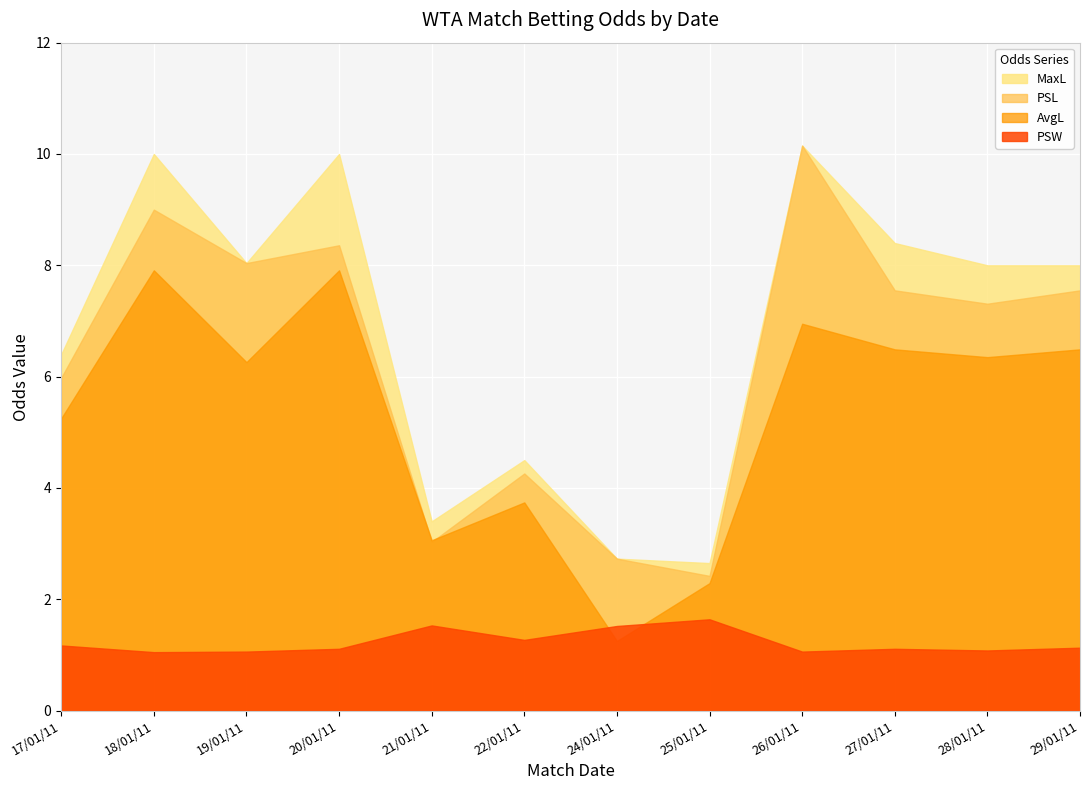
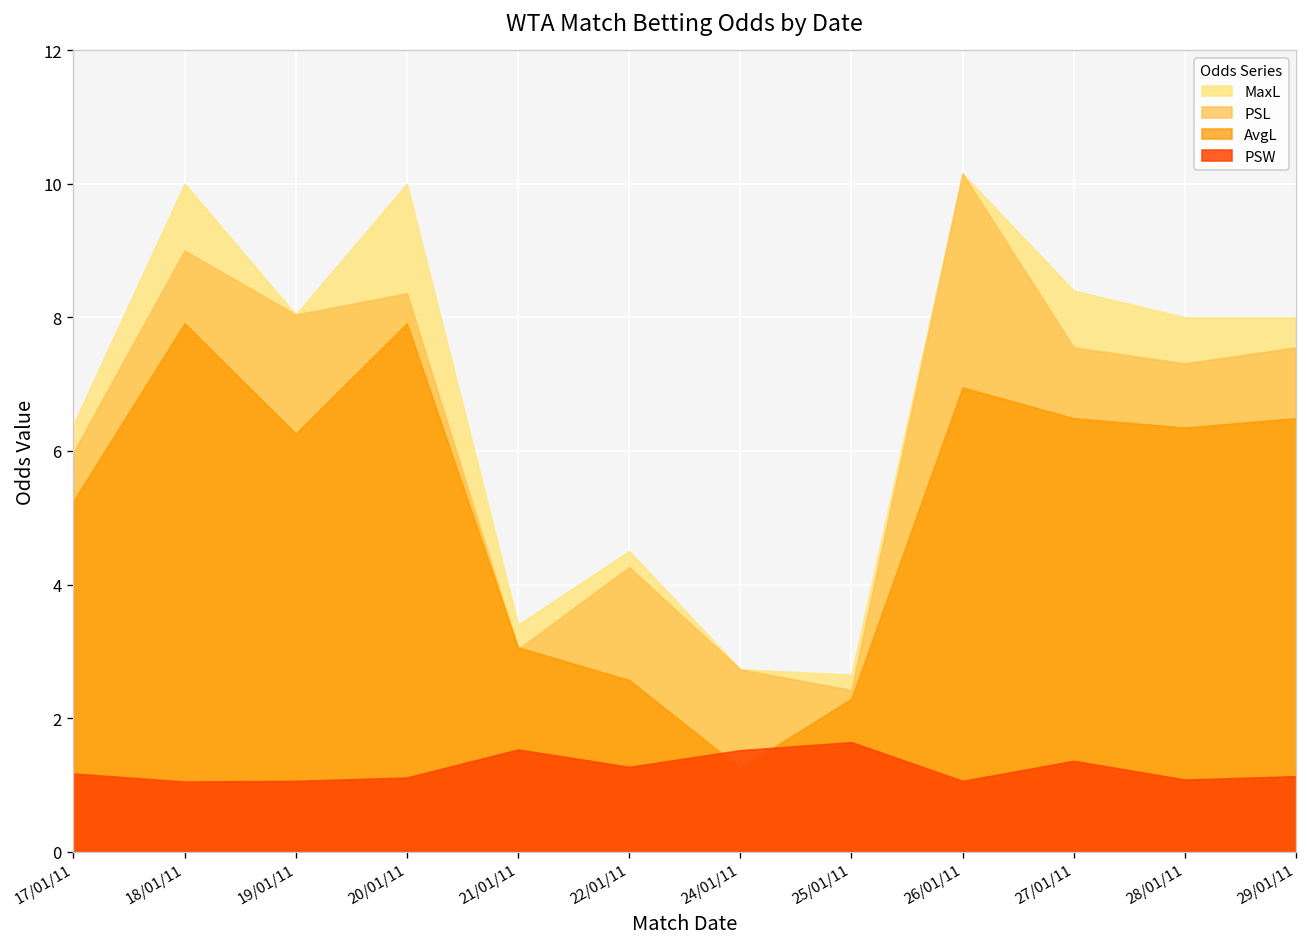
  {
    "AvgL": {
      "17/01/11": 5.3,
      "18/01/11": 7.9,
      "19/01/11": 6.3,
      "20/01/11": 7.9,
-     "22/01/11": 3.7,
+     "22/01/11": 2.6,
      "24/01/11": 1.3,
      "25/01/11": 2.3,
      "26/01/11": 7.0,
      "27/01/11": 6.5,
      "28/01/11": 6.4,
      "29/01/11": 6.5
    },
    "PSW": {
      "17/01/11": 1.2,
      "18/01/11": 1.1,
      "19/01/11": 1.1,
      "20/01/11": 1.1,
      "21/01/11": 1.5,
      "22/01/11": 1.3,
      "24/01/11": 1.5,
      "25/01/11": 1.6,
      "26/01/11": 1.1,
-     "27/01/11": 1.1,
+     "27/01/11": 1.4,
      "28/01/11": 1.1,
      "29/01/11": 1.1
    }
  }
